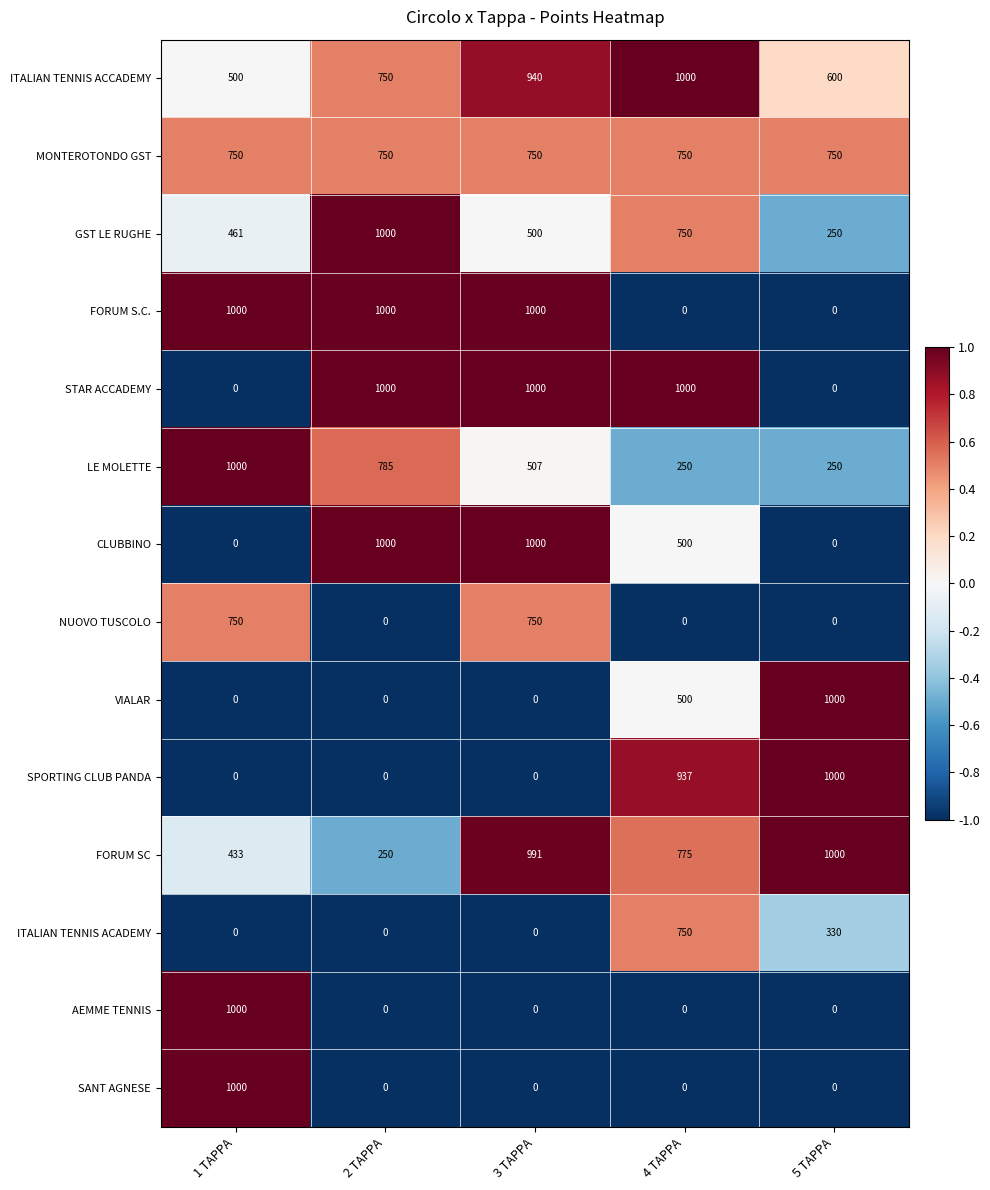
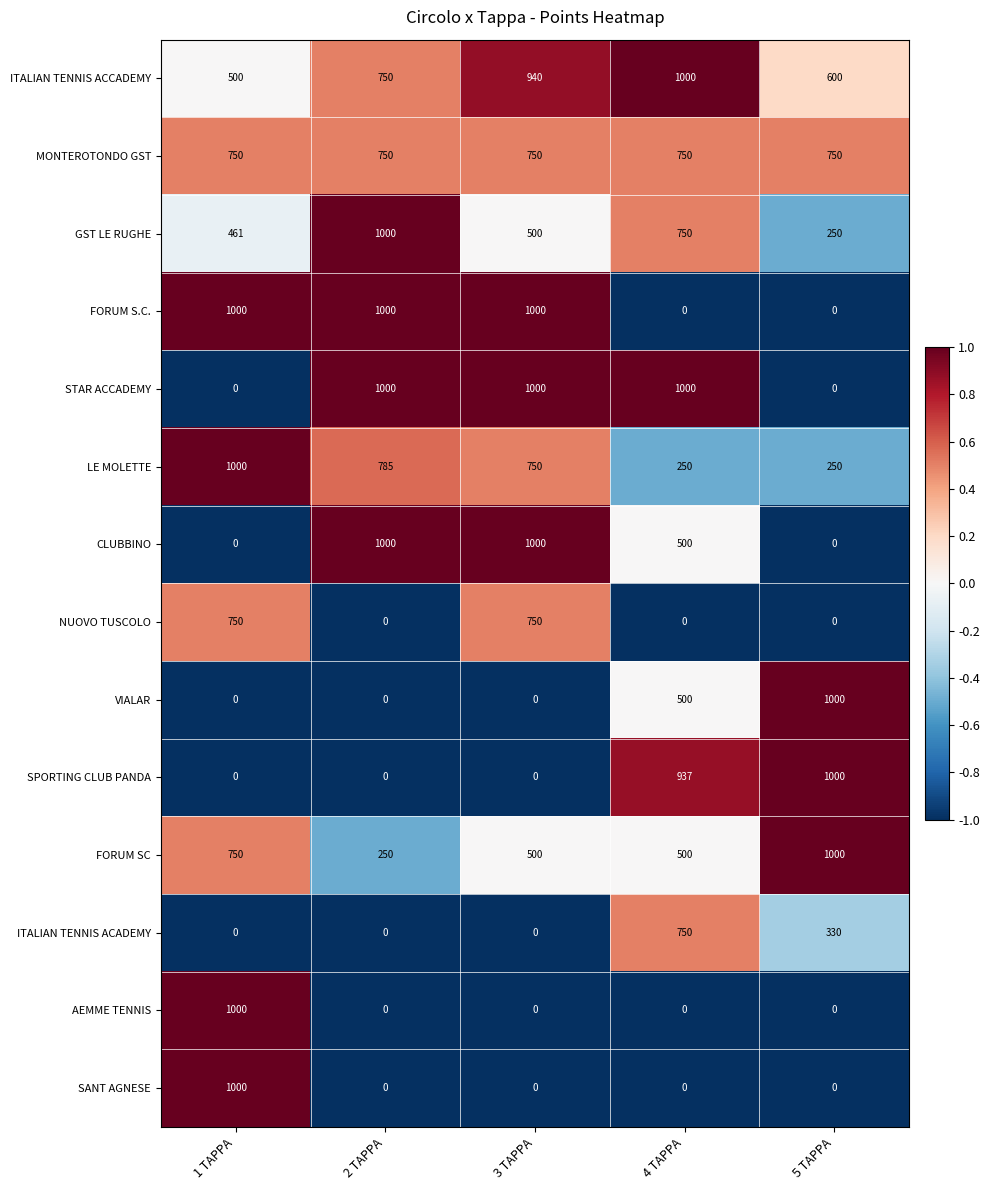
  {
    "ITALIAN TENNIS ACCADEMY": {
      "1 TAPPA": 500,
      "2 TAPPA": 750,
      "3 TAPPA": 940,
      "4 TAPPA": 1000,
      "5 TAPPA": 600
    },
    "MONTEROTONDO GST": {
      "1 TAPPA": 750,
      "2 TAPPA": 750,
      "3 TAPPA": 750,
      "4 TAPPA": 750,
      "5 TAPPA": 750
    },
    "GST LE RUGHE": {
      "1 TAPPA": 461,
      "2 TAPPA": 1000,
      "3 TAPPA": 500,
      "4 TAPPA": 750,
      "5 TAPPA": 250
    },
    "FORUM S.C.": {
      "1 TAPPA": 1000,
      "2 TAPPA": 1000,
      "3 TAPPA": 1000,
      "4 TAPPA": 0,
      "5 TAPPA": 0
    },
    "STAR ACCADEMY": {
      "1 TAPPA": 0,
      "2 TAPPA": 1000,
      "3 TAPPA": 1000,
      "4 TAPPA": 1000,
      "5 TAPPA": 0
    },
    "LE MOLETTE": {
      "1 TAPPA": 1000,
      "2 TAPPA": 785,
-     "3 TAPPA": 507,
+     "3 TAPPA": 750,
      "4 TAPPA": 250,
      "5 TAPPA": 250
    },
    "CLUBBINO": {
      "1 TAPPA": 0,
      "2 TAPPA": 1000,
      "3 TAPPA": 1000,
      "4 TAPPA": 500,
      "5 TAPPA": 0
    },
    "NUOVO TUSCOLO": {
      "1 TAPPA": 750,
      "2 TAPPA": 0,
      "3 TAPPA": 750,
      "4 TAPPA": 0,
      "5 TAPPA": 0
    },
    "VIALAR": {
      "1 TAPPA": 0,
      "2 TAPPA": 0,
      "3 TAPPA": 0,
      "4 TAPPA": 500,
      "5 TAPPA": 1000
    },
    "SPORTING CLUB PANDA": {
      "1 TAPPA": 0,
      "2 TAPPA": 0,
      "3 TAPPA": 0,
      "4 TAPPA": 937,
      "5 TAPPA": 1000
    },
    "FORUM SC": {
-     "1 TAPPA": 433,
+     "1 TAPPA": 750,
      "2 TAPPA": 250,
-     "3 TAPPA": 991,
-     "4 TAPPA": 775,
+     "3 TAPPA": 500,
+     "4 TAPPA": 500,
      "5 TAPPA": 1000
    },
    "ITALIAN TENNIS ACADEMY": {
      "1 TAPPA": 0,
      "2 TAPPA": 0,
      "3 TAPPA": 0,
      "4 TAPPA": 750,
      "5 TAPPA": 330
    },
    "AEMME TENNIS": {
      "1 TAPPA": 1000,
      "2 TAPPA": 0,
      "3 TAPPA": 0,
      "4 TAPPA": 0,
      "5 TAPPA": 0
    },
    "SANT AGNESE": {
      "1 TAPPA": 1000,
      "2 TAPPA": 0,
      "3 TAPPA": 0,
      "4 TAPPA": 0,
      "5 TAPPA": 0
    }
  }
